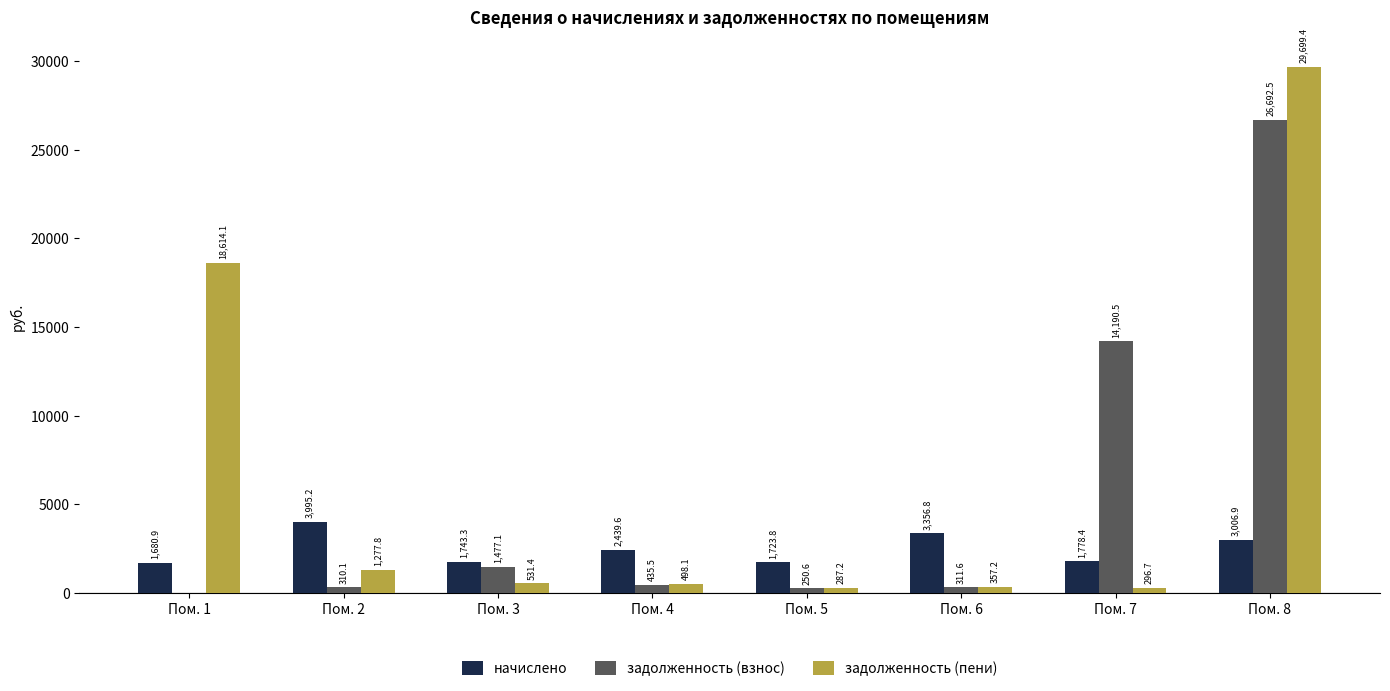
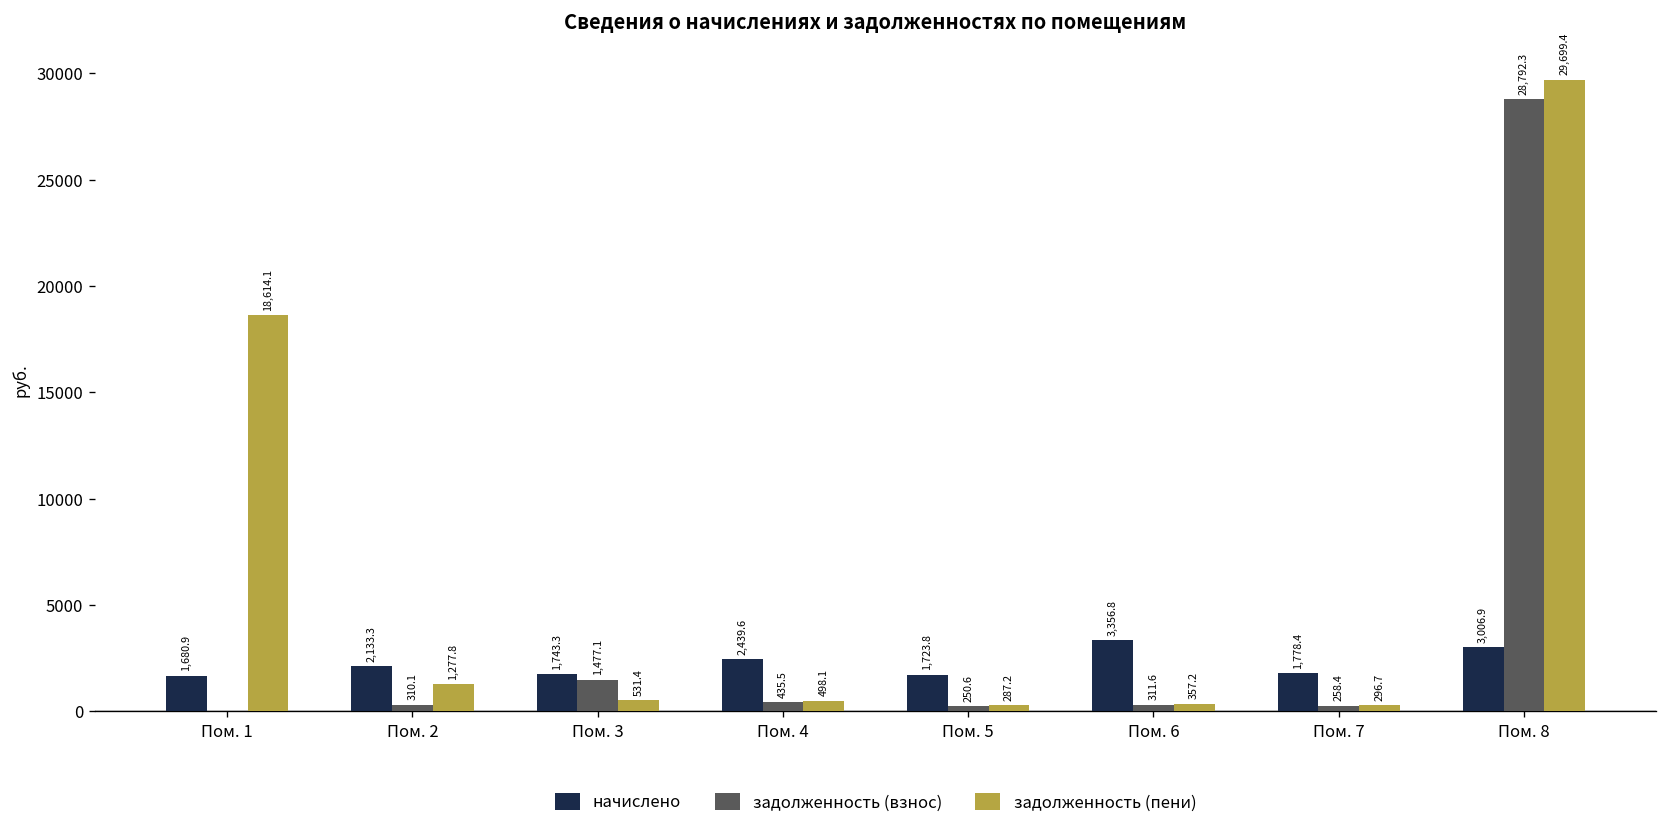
  {
    "начислено": {
      "Пом. 1": "1,680.9",
-     "Пом. 2": "3,995.2",
+     "Пом. 2": "2,133.3",
      "Пом. 3": "1,743.3",
      "Пом. 4": "2,439.6",
      "Пом. 5": "1,723.8",
      "Пом. 6": "3,356.8",
      "Пом. 7": "1,778.4",
      "Пом. 8": "3,006.9"
    },
    "задолженность (взнос)": {
      "Пом. 2": "310.1",
      "Пом. 3": "1,477.1",
      "Пом. 4": "435.5",
      "Пом. 5": "250.6",
      "Пом. 6": "311.6",
-     "Пом. 7": "14,190.5",
-     "Пом. 8": "26,692.5"
+     "Пом. 7": "258.4",
+     "Пом. 8": "28,792.3"
    },
    "задолженность (пени)": {
      "Пом. 1": "18,614.1",
      "Пом. 2": "1,277.8",
      "Пом. 3": "531.4",
      "Пом. 4": "498.1",
      "Пом. 5": "287.2",
      "Пом. 6": "357.2",
      "Пом. 7": "296.7",
      "Пом. 8": "29,699.4"
    }
  }
